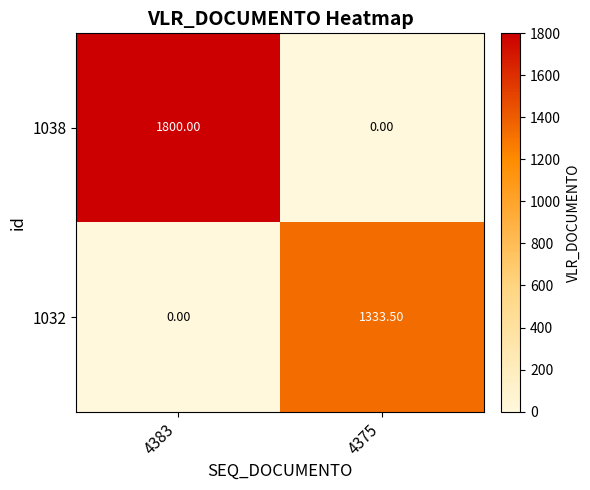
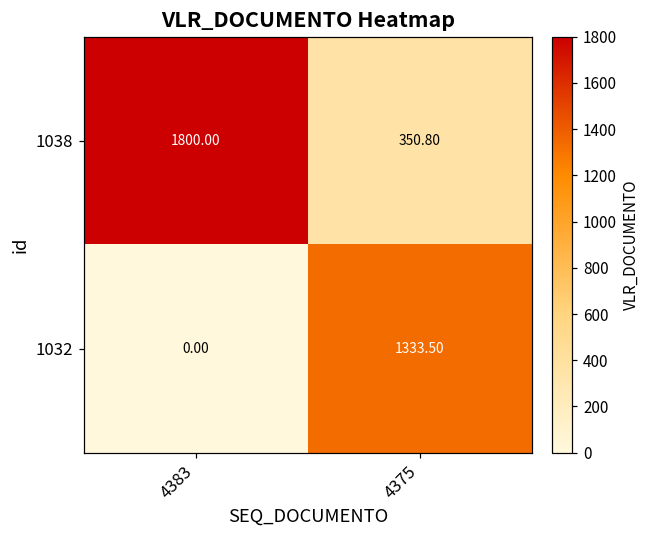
  {
    "1038": {
      "4383": 1800.00,
-     "4375": 0.00
+     "4375": 350.80
    },
    "1032": {
      "4383": 0.00,
      "4375": 1333.50
    }
  }
